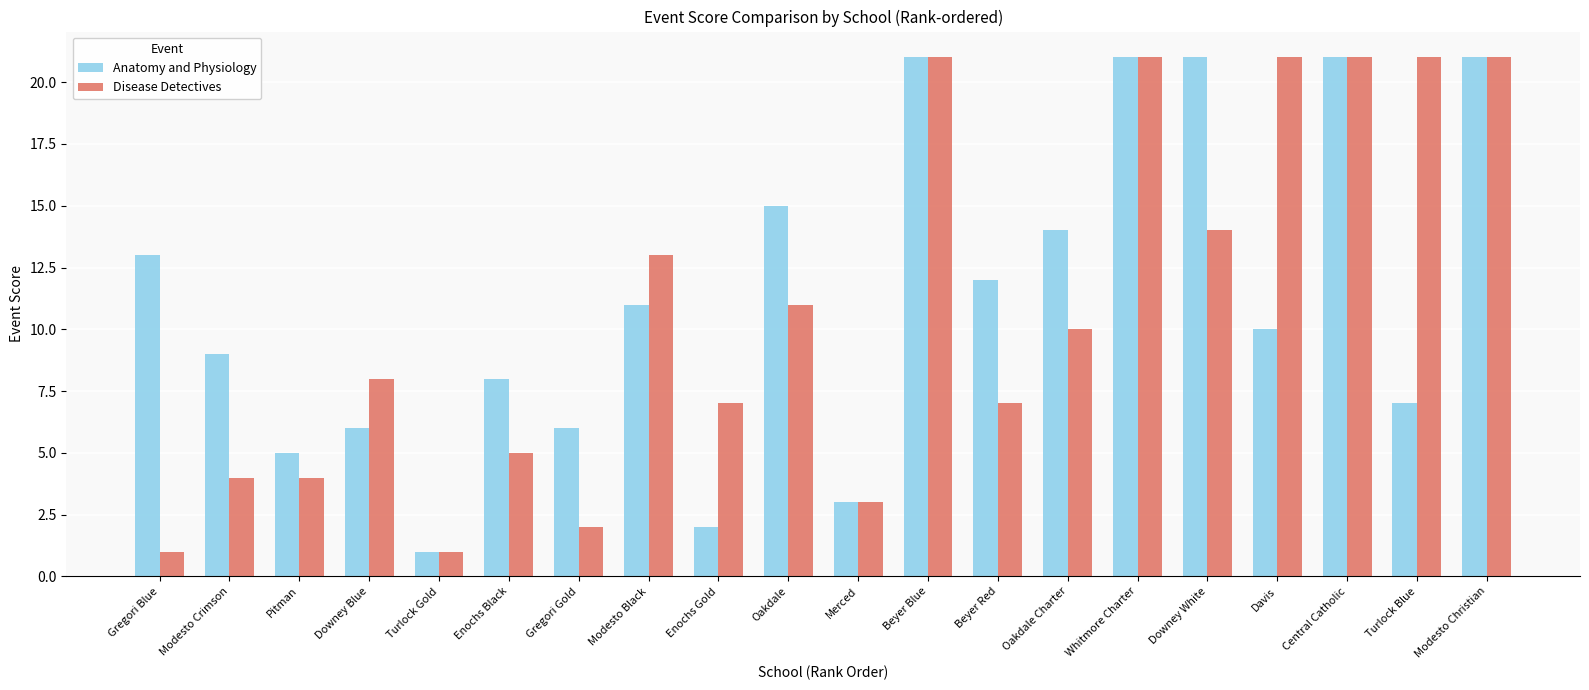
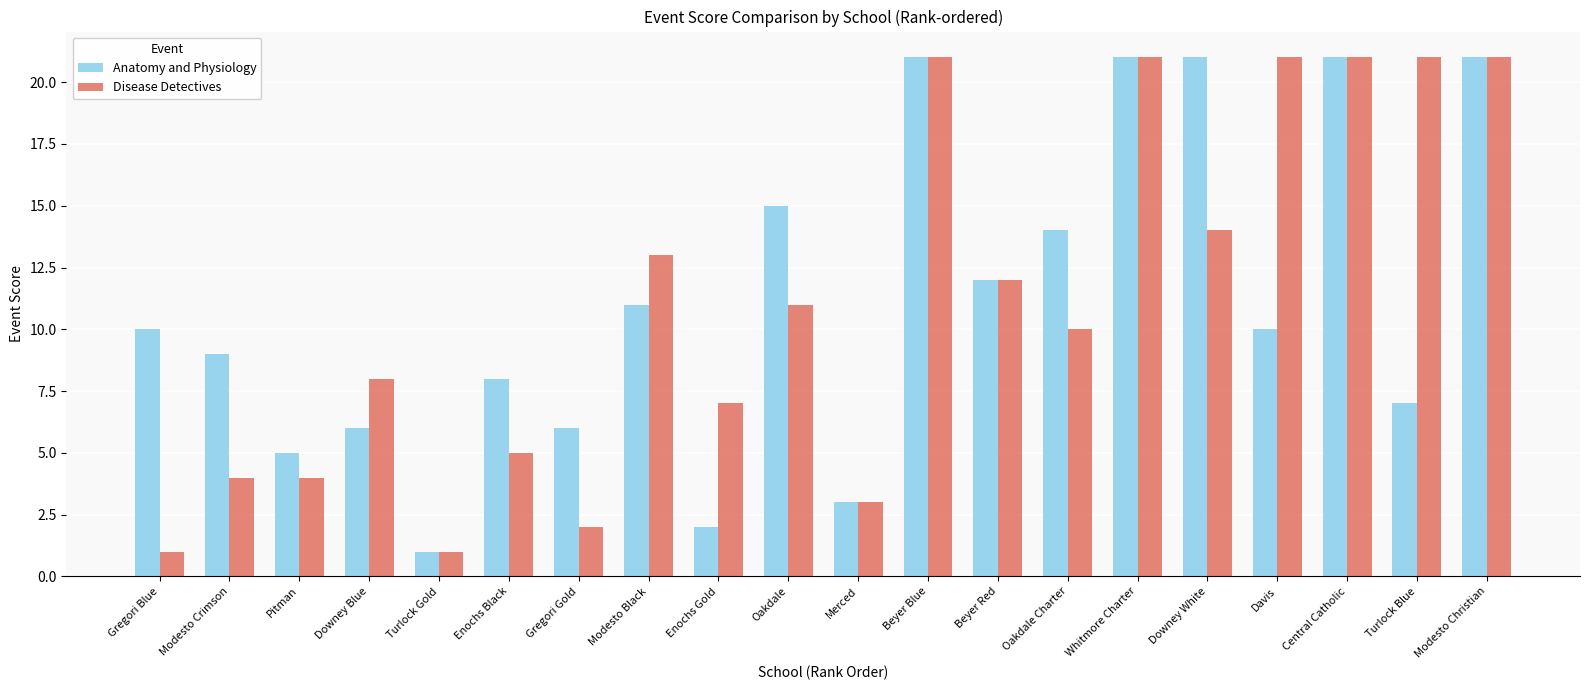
  {
    "Anatomy and Physiology": {
-     "Gregori Blue": 13,
+     "Gregori Blue": 10,
      "Modesto Crimson": 9,
      "Pitman": 5,
      "Downey Blue": 6,
      "Turlock Gold": 1,
      "Enochs Black": 8,
      "Gregori Gold": 6,
      "Modesto Black": 11,
      "Enochs Gold": 2,
      "Oakdale": 15,
      "Merced": 3,
      "Beyer Blue": 21,
      "Beyer Red": 12,
      "Oakdale Charter": 14,
      "Whitmore Charter": 21,
      "Downey White": 21,
      "Davis": 10,
      "Central Catholic": 21,
      "Turlock Blue": 7,
      "Modesto Christian": 21
    },
    "Disease Detectives": {
      "Gregori Blue": 1,
      "Modesto Crimson": 4,
      "Pitman": 4,
      "Downey Blue": 8,
      "Turlock Gold": 1,
      "Enochs Black": 5,
      "Gregori Gold": 2,
      "Modesto Black": 13,
      "Enochs Gold": 7,
      "Oakdale": 11,
      "Merced": 3,
      "Beyer Blue": 21,
-     "Beyer Red": 7,
+     "Beyer Red": 12,
      "Oakdale Charter": 10,
      "Whitmore Charter": 21,
      "Downey White": 14,
      "Davis": 21,
      "Central Catholic": 21,
      "Turlock Blue": 21,
      "Modesto Christian": 21
    }
  }
